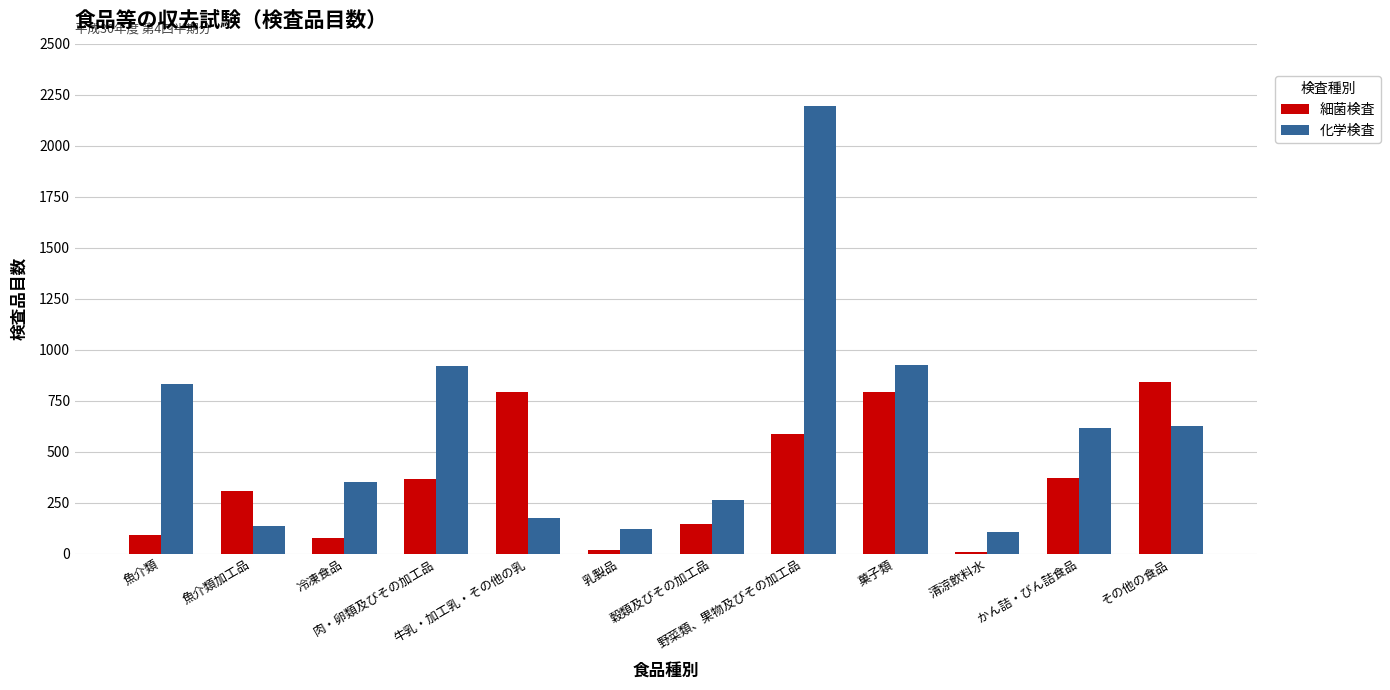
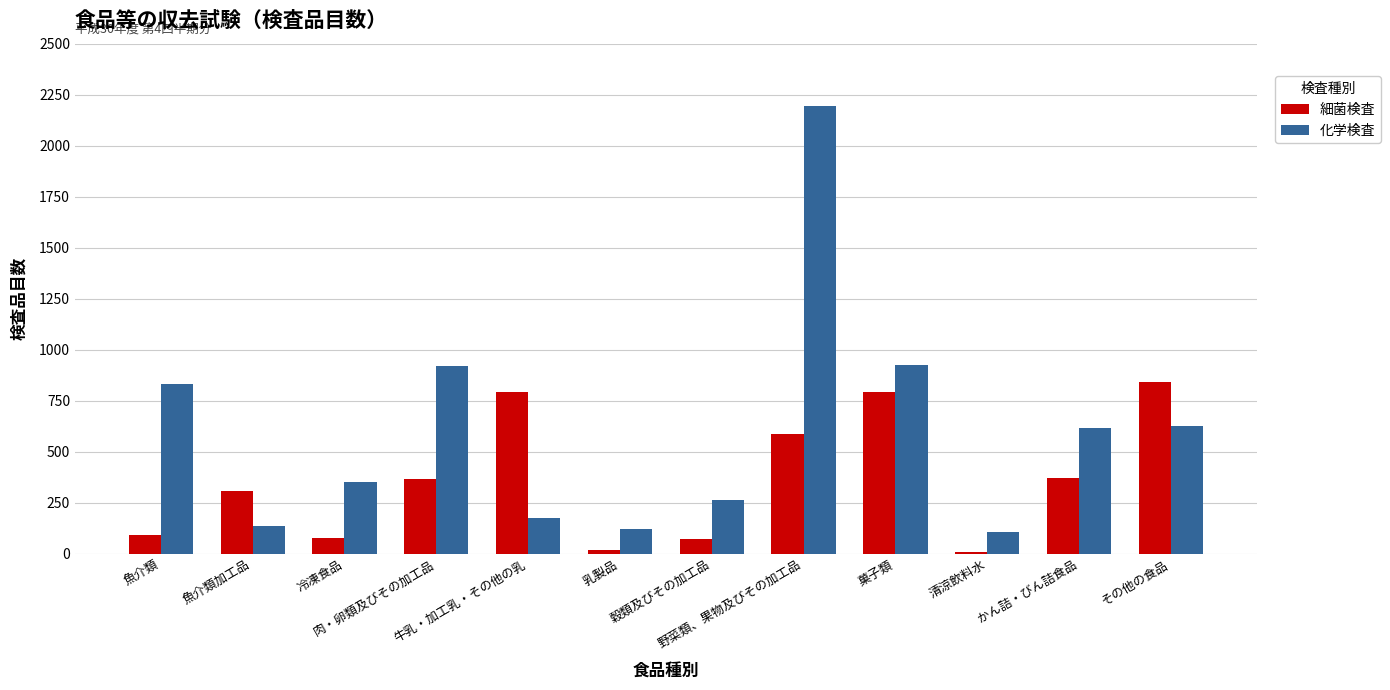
  {
    "細菌検査": {
      "魚介類": 90,
      "魚介類加工品": 310,
      "冷凍食品": 80,
      "肉・卵類及びその加工品": 370,
      "牛乳・加工乳・その他の乳": 790,
      "乳製品": 20,
-     "穀類及びその加工品": 140,
+     "穀類及びその加工品": 70,
      "野菜類、果物及びその加工品": 590,
      "菓子類": 790,
      "かん詰・びん詰食品": 370,
      "その他の食品": 840
    },
    "化学検査": {
      "魚介類": 830,
      "魚介類加工品": 140,
      "冷凍食品": 350,
      "肉・卵類及びその加工品": 920,
      "牛乳・加工乳・その他の乳": 180,
      "乳製品": 120,
      "穀類及びその加工品": 260,
      "野菜類、果物及びその加工品": 2200,
      "菓子類": 920,
      "清涼飲料水": 100,
      "かん詰・びん詰食品": 620,
      "その他の食品": 630
    }
  }
